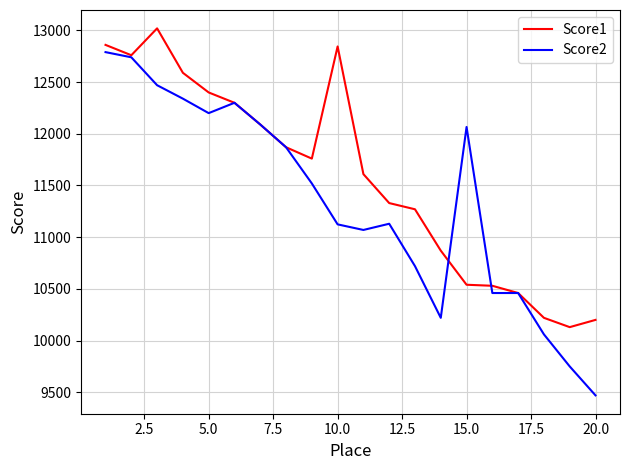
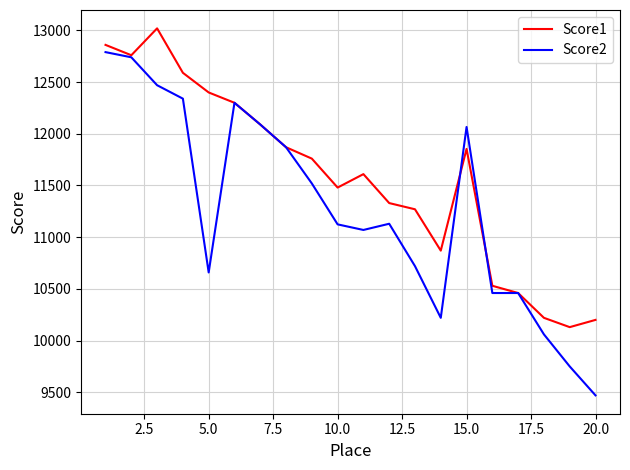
  {
    "Score1": {
      "5.0": 12400,
-     "10.0": 12850,
-     "15.0": 10540,
+     "10.0": 11480,
+     "15.0": 11850,
      "20.0": 10200
    },
    "Score2": {
-     "5.0": 12200,
+     "5.0": 10660,
      "10.0": 11120,
      "15.0": 12070,
      "20.0": 9470
    }
  }
